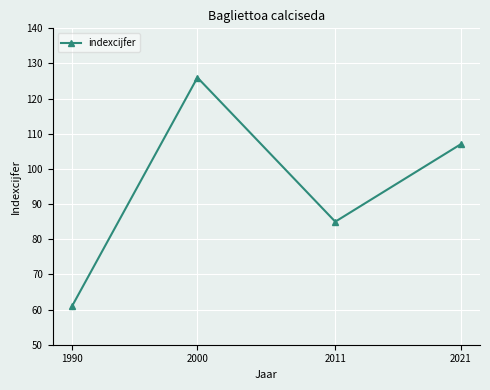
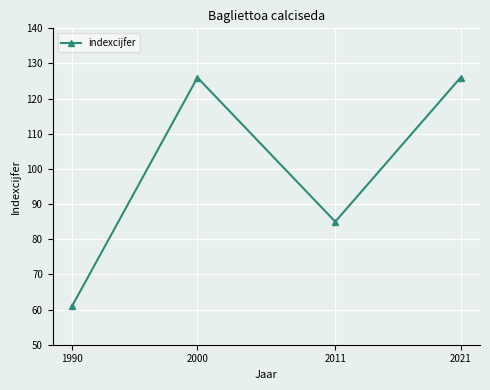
  {
    "1990": 61,
    "2000": 126,
    "2011": 85,
-   "2021": 107
+   "2021": 126
  }
